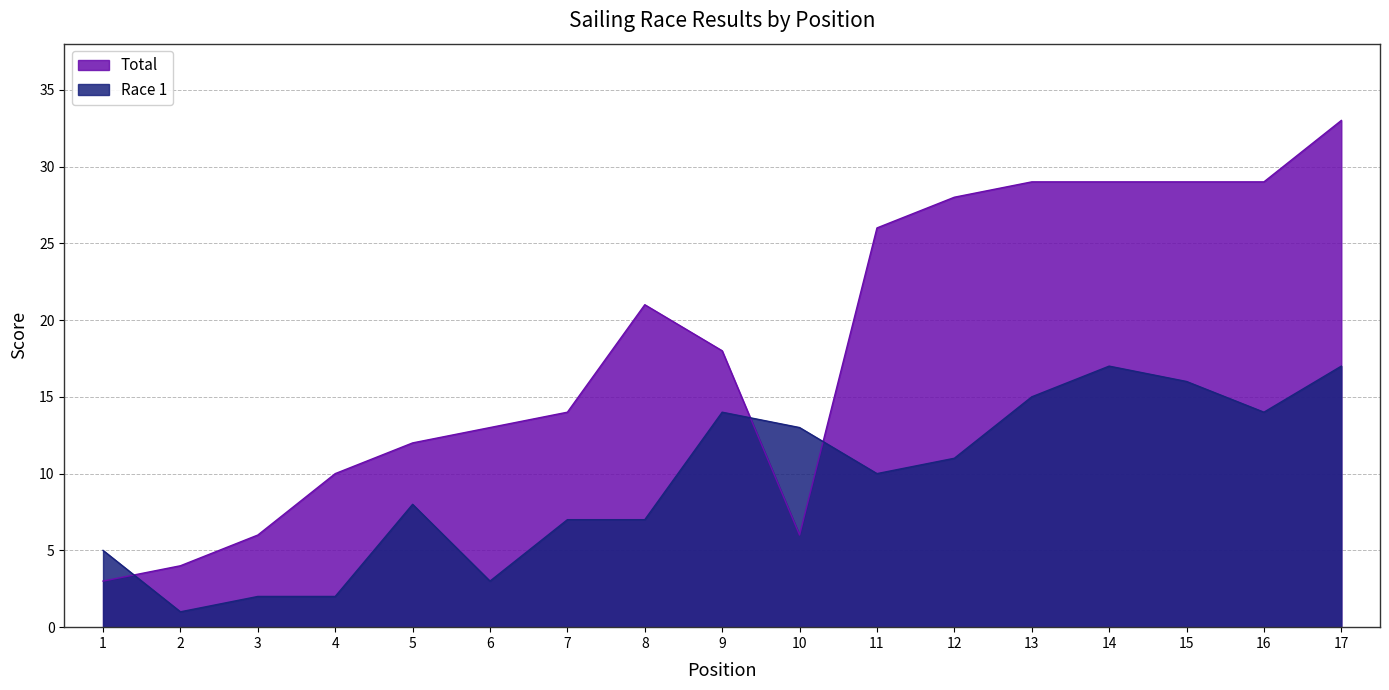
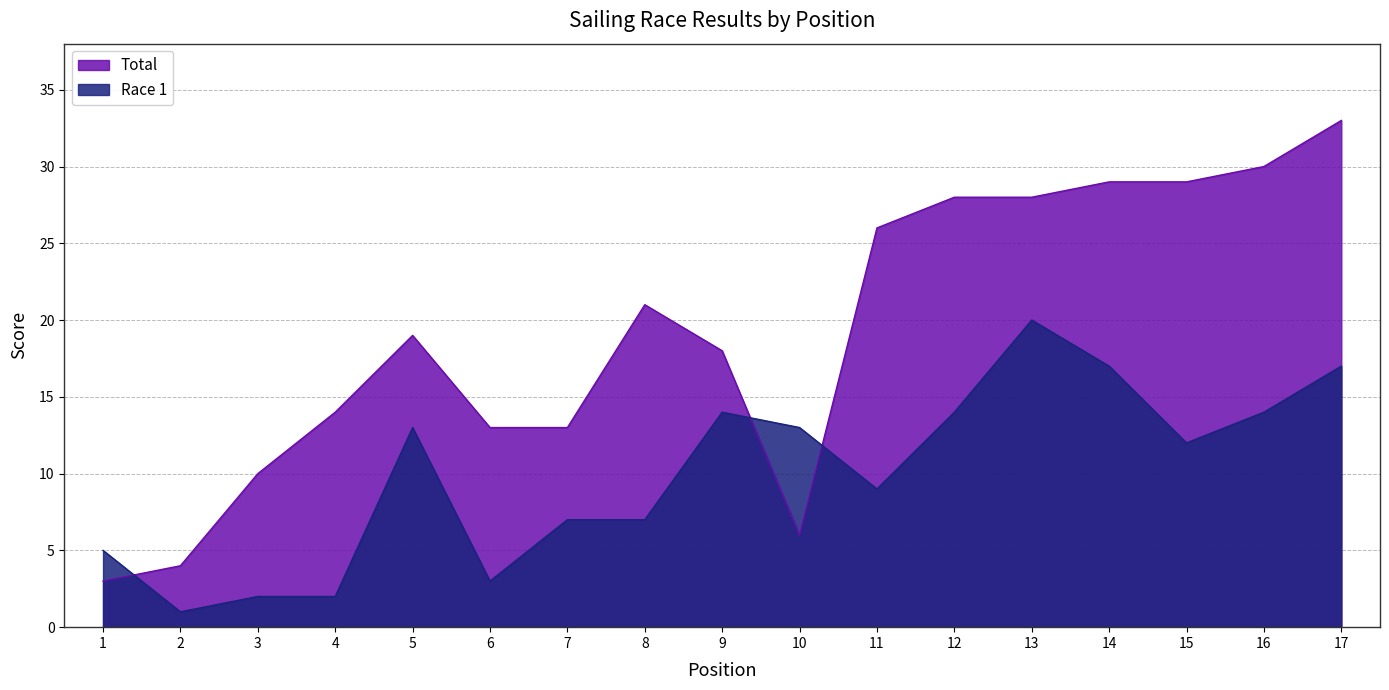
  {
    "Total": {
      "1": 3,
      "2": 4,
-     "3": 6,
-     "4": 10,
-     "5": 12,
+     "3": 10,
+     "4": 14,
+     "5": 19,
      "6": 13,
-     "7": 14,
+     "7": 13,
      "8": 21,
      "9": 18,
      "10": 6,
      "11": 26,
      "12": 28,
-     "13": 29,
+     "13": 28,
      "14": 29,
      "15": 29,
-     "16": 29,
+     "16": 30,
      "17": 33
    },
    "Race 1": {
      "1": 5,
      "2": 1,
      "3": 2,
      "4": 2,
-     "5": 8,
+     "5": 13,
      "6": 3,
      "7": 7,
      "8": 7,
      "9": 14,
      "10": 13,
-     "11": 10,
-     "12": 11,
-     "13": 15,
+     "11": 9,
+     "12": 14,
+     "13": 20,
      "14": 17,
-     "15": 16,
+     "15": 12,
      "16": 14,
      "17": 17
    }
  }
